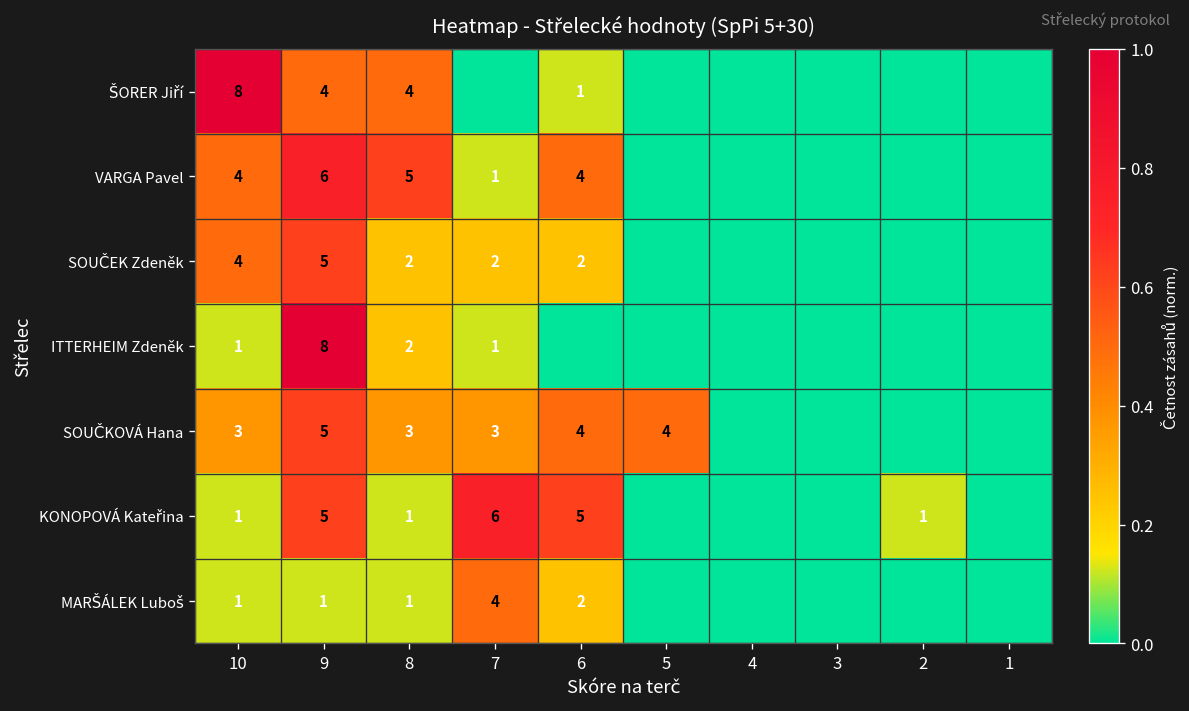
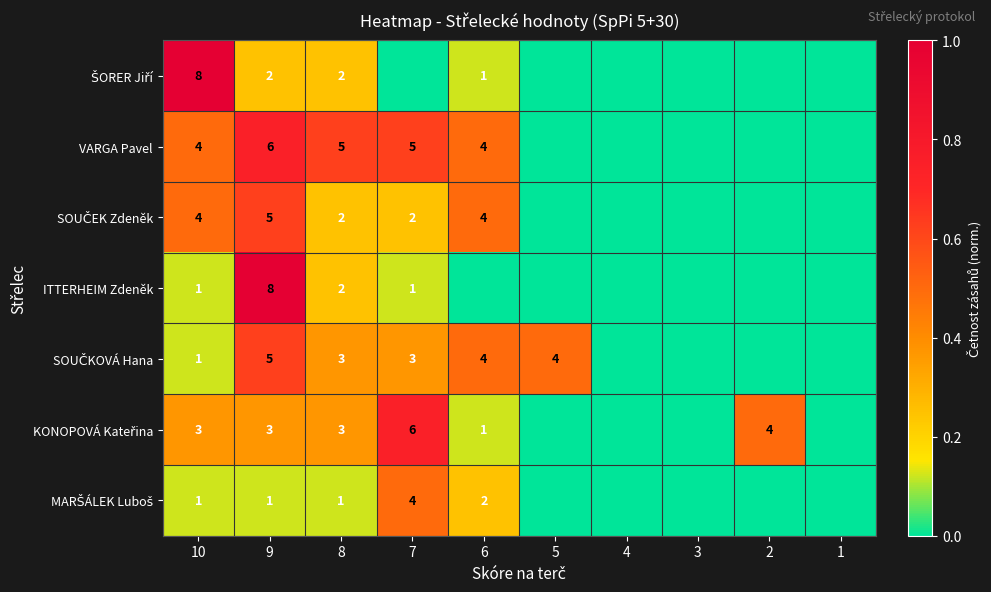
  {
    "ŠORER Jiří": {
      "10": 8,
-     "9": 4,
-     "8": 4,
+     "9": 2,
+     "8": 2,
      "6": 1
    },
    "VARGA Pavel": {
      "10": 4,
      "9": 6,
      "8": 5,
-     "7": 1,
+     "7": 5,
      "6": 4
    },
    "SOUČEK Zdeněk": {
      "10": 4,
      "9": 5,
      "8": 2,
      "7": 2,
-     "6": 2
+     "6": 4
    },
    "ITTERHEIM Zdeněk": {
      "10": 1,
      "9": 8,
      "8": 2,
      "7": 1
    },
    "SOUČKOVÁ Hana": {
-     "10": 3,
+     "10": 1,
      "9": 5,
      "8": 3,
      "7": 3,
      "6": 4,
      "5": 4
    },
    "KONOPOVÁ Kateřina": {
-     "10": 1,
-     "9": 5,
-     "8": 1,
+     "10": 3,
+     "9": 3,
+     "8": 3,
      "7": 6,
-     "6": 5,
-     "2": 1
+     "6": 1,
+     "2": 4
    },
    "MARŠÁLEK Luboš": {
      "10": 1,
      "9": 1,
      "8": 1,
      "7": 4,
      "6": 2
    }
  }
